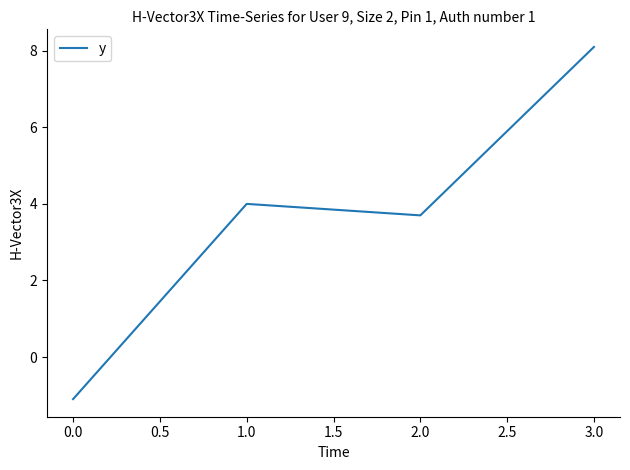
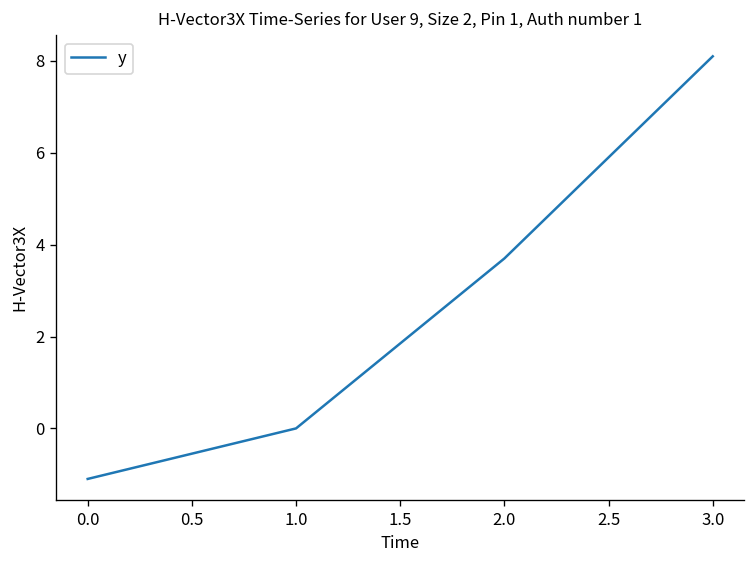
  {
    "0.0": -1.1,
-   "1.0": 4,
+   "1.0": 0,
    "2.0": 3.7,
    "3.0": 8.1
  }
